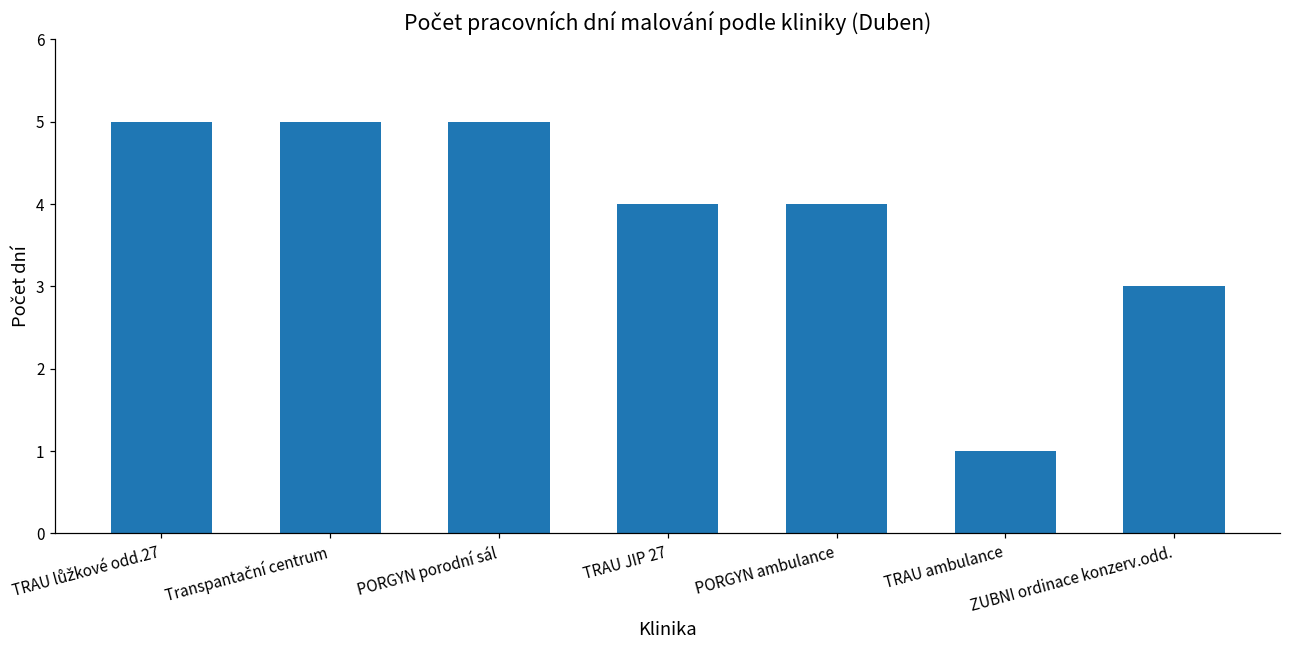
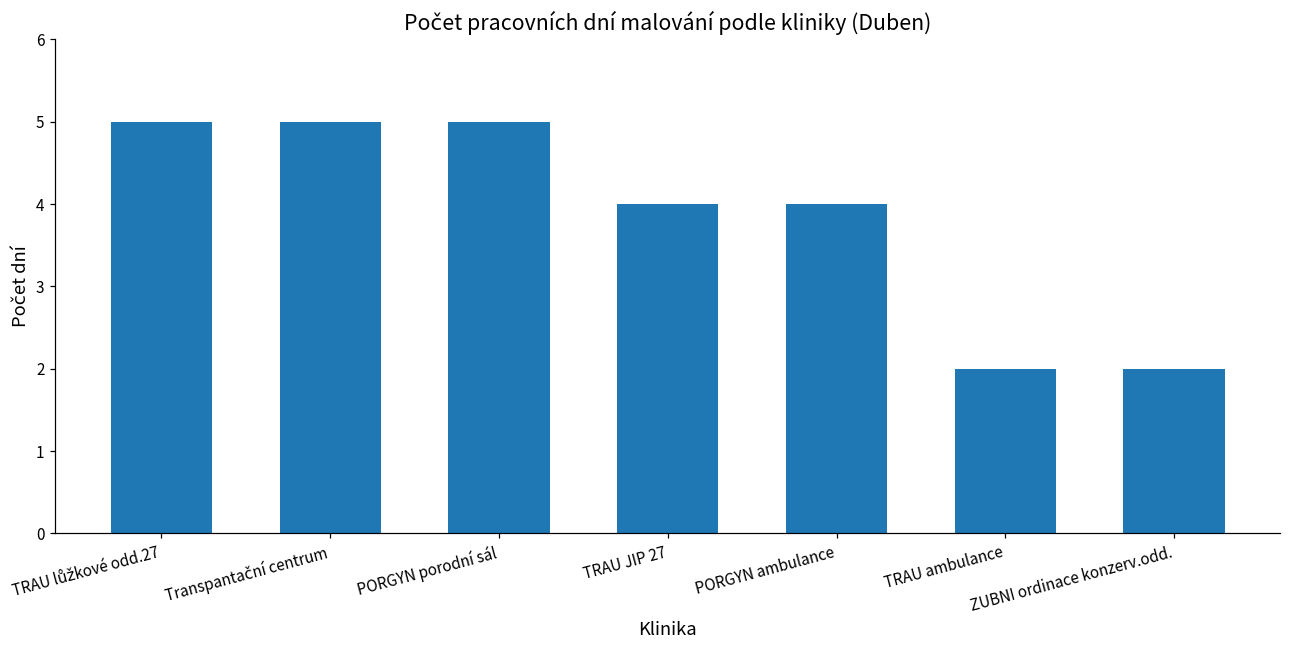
  {
    "TRAU lůžkové odd.27": 5,
    "Transpantační centrum": 5,
    "PORGYN porodní sál": 5,
    "TRAU JIP 27": 4,
    "PORGYN ambulance": 4,
-   "TRAU ambulance": 1,
-   "ZUBNI ordinace konzerv.odd.": 3
+   "TRAU ambulance": 2,
+   "ZUBNI ordinace konzerv.odd.": 2
  }
